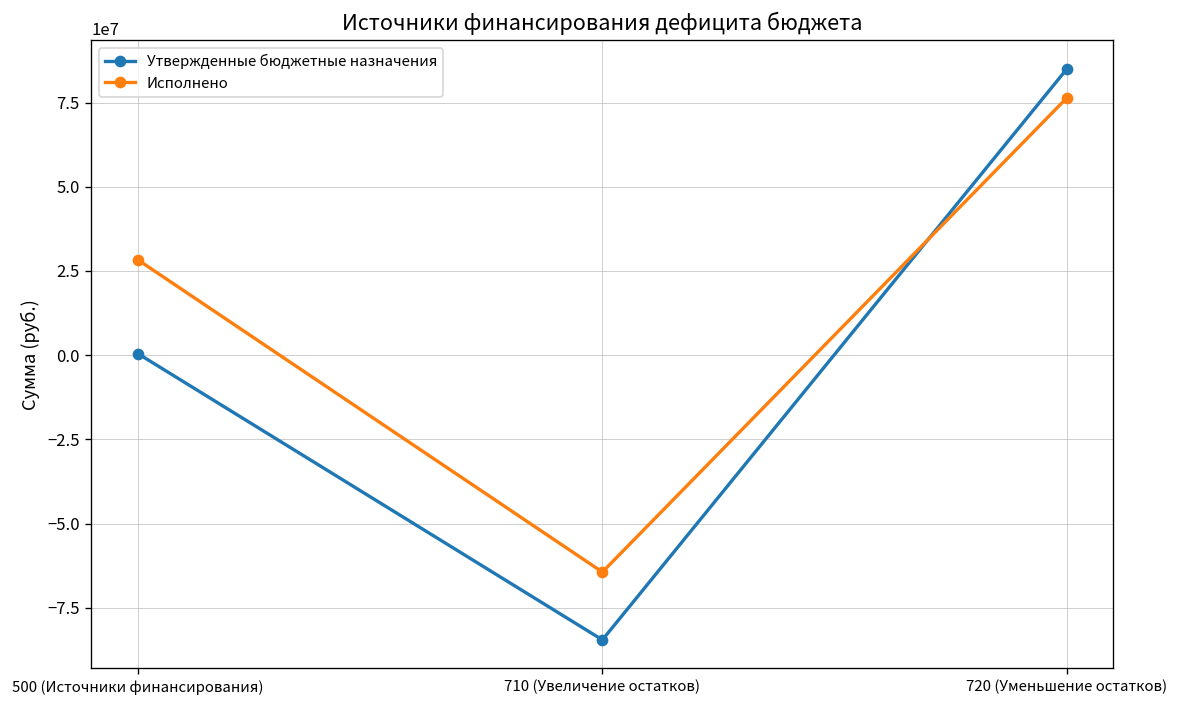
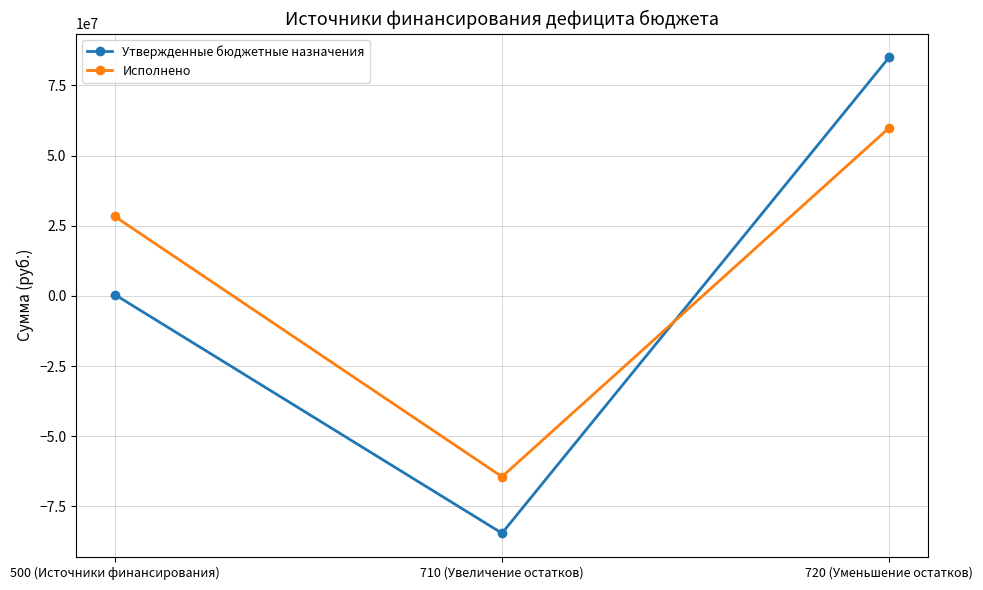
  {
    "Утвержденные бюджетные назначения": {
      "500 (Источники финансирования)": 0,
      "710 (Увеличение остатков)": -85000000,
      "720 (Уменьшение остатков)": 85000000
    },
    "Исполнено": {
      "500 (Источники финансирования)": 28000000,
      "710 (Увеличение остатков)": -64000000,
-     "720 (Уменьшение остатков)": 76000000
+     "720 (Уменьшение остатков)": 60000000
    }
  }
